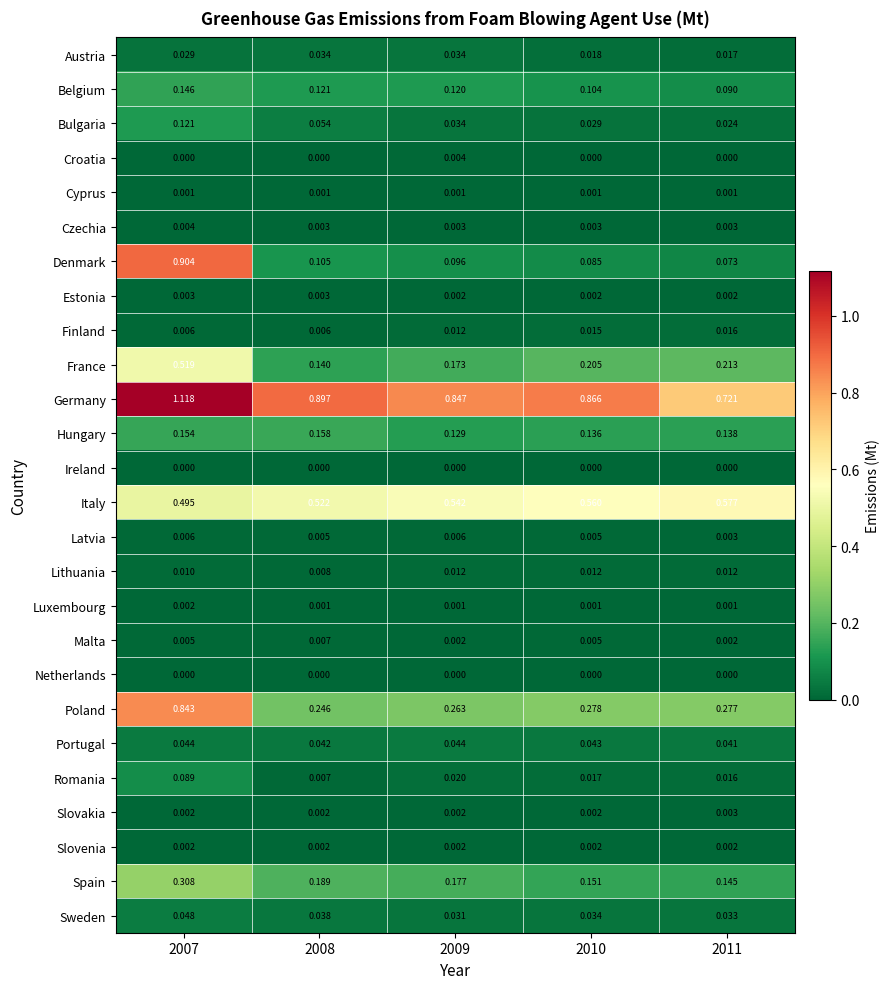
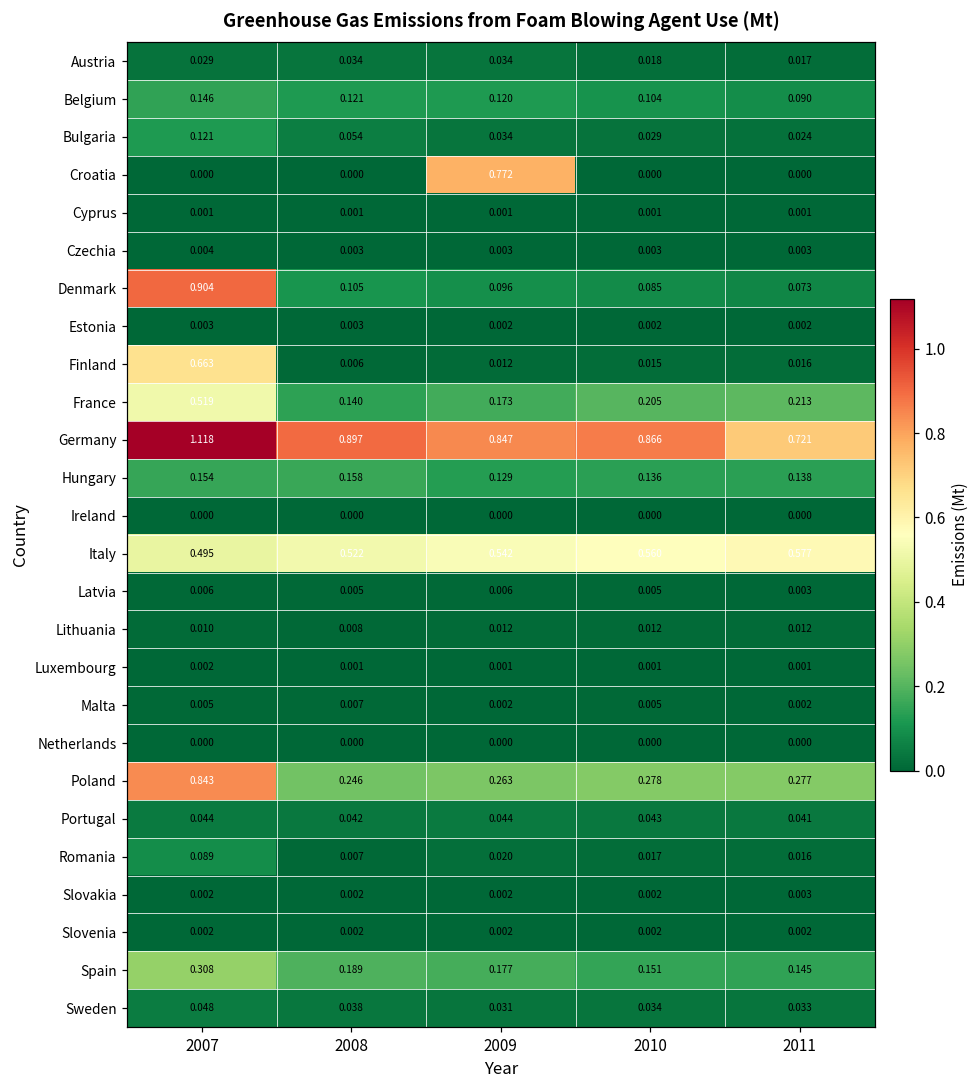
  {
    "Austria": {
      "2007": 0.029,
      "2008": 0.034,
      "2009": 0.034,
      "2010": 0.018,
      "2011": 0.017
    },
    "Belgium": {
      "2007": 0.146,
      "2008": 0.121,
      "2009": 0.120,
      "2010": 0.104,
      "2011": 0.090
    },
    "Bulgaria": {
      "2007": 0.121,
      "2008": 0.054,
      "2009": 0.034,
      "2010": 0.029,
      "2011": 0.024
    },
    "Croatia": {
      "2007": 0.000,
      "2008": 0.000,
-     "2009": 0.004,
+     "2009": 0.772,
      "2010": 0.000,
      "2011": 0.000
    },
    "Cyprus": {
      "2007": 0.001,
      "2008": 0.001,
      "2009": 0.001,
      "2010": 0.001,
      "2011": 0.001
    },
    "Czechia": {
      "2007": 0.004,
      "2008": 0.003,
      "2009": 0.003,
      "2010": 0.003,
      "2011": 0.003
    },
    "Denmark": {
      "2007": 0.904,
      "2008": 0.105,
      "2009": 0.096,
      "2010": 0.085,
      "2011": 0.073
    },
    "Estonia": {
      "2007": 0.003,
      "2008": 0.003,
      "2009": 0.002,
      "2010": 0.002,
      "2011": 0.002
    },
    "Finland": {
-     "2007": 0.006,
+     "2007": 0.663,
      "2008": 0.006,
      "2009": 0.012,
      "2010": 0.015,
      "2011": 0.016
    },
    "France": {
      "2007": 0.519,
      "2008": 0.140,
      "2009": 0.173,
      "2010": 0.205,
      "2011": 0.213
    },
    "Germany": {
      "2007": 1.118,
      "2008": 0.897,
      "2009": 0.847,
      "2010": 0.866,
      "2011": 0.721
    },
    "Hungary": {
      "2007": 0.154,
      "2008": 0.158,
      "2009": 0.129,
      "2010": 0.136,
      "2011": 0.138
    },
    "Ireland": {
      "2007": 0.000,
      "2008": 0.000,
      "2009": 0.000,
      "2010": 0.000,
      "2011": 0.000
    },
    "Italy": {
      "2007": 0.495,
      "2008": 0.522,
      "2009": 0.542,
      "2010": 0.560,
      "2011": 0.577
    },
    "Latvia": {
      "2007": 0.006,
      "2008": 0.005,
      "2009": 0.006,
      "2010": 0.005,
      "2011": 0.003
    },
    "Lithuania": {
      "2007": 0.010,
      "2008": 0.008,
      "2009": 0.012,
      "2010": 0.012,
      "2011": 0.012
    },
    "Luxembourg": {
      "2007": 0.002,
      "2008": 0.001,
      "2009": 0.001,
      "2010": 0.001,
      "2011": 0.001
    },
    "Malta": {
      "2007": 0.005,
      "2008": 0.007,
      "2009": 0.002,
      "2010": 0.005,
      "2011": 0.002
    },
    "Netherlands": {
      "2007": 0.000,
      "2008": 0.000,
      "2009": 0.000,
      "2010": 0.000,
      "2011": 0.000
    },
    "Poland": {
      "2007": 0.843,
      "2008": 0.246,
      "2009": 0.263,
      "2010": 0.278,
      "2011": 0.277
    },
    "Portugal": {
      "2007": 0.044,
      "2008": 0.042,
      "2009": 0.044,
      "2010": 0.043,
      "2011": 0.041
    },
    "Romania": {
      "2007": 0.089,
      "2008": 0.007,
      "2009": 0.020,
      "2010": 0.017,
      "2011": 0.016
    },
    "Slovakia": {
      "2007": 0.002,
      "2008": 0.002,
      "2009": 0.002,
      "2010": 0.002,
      "2011": 0.003
    },
    "Slovenia": {
      "2007": 0.002,
      "2008": 0.002,
      "2009": 0.002,
      "2010": 0.002,
      "2011": 0.002
    },
    "Spain": {
      "2007": 0.308,
      "2008": 0.189,
      "2009": 0.177,
      "2010": 0.151,
      "2011": 0.145
    },
    "Sweden": {
      "2007": 0.048,
      "2008": 0.038,
      "2009": 0.031,
      "2010": 0.034,
      "2011": 0.033
    }
  }
